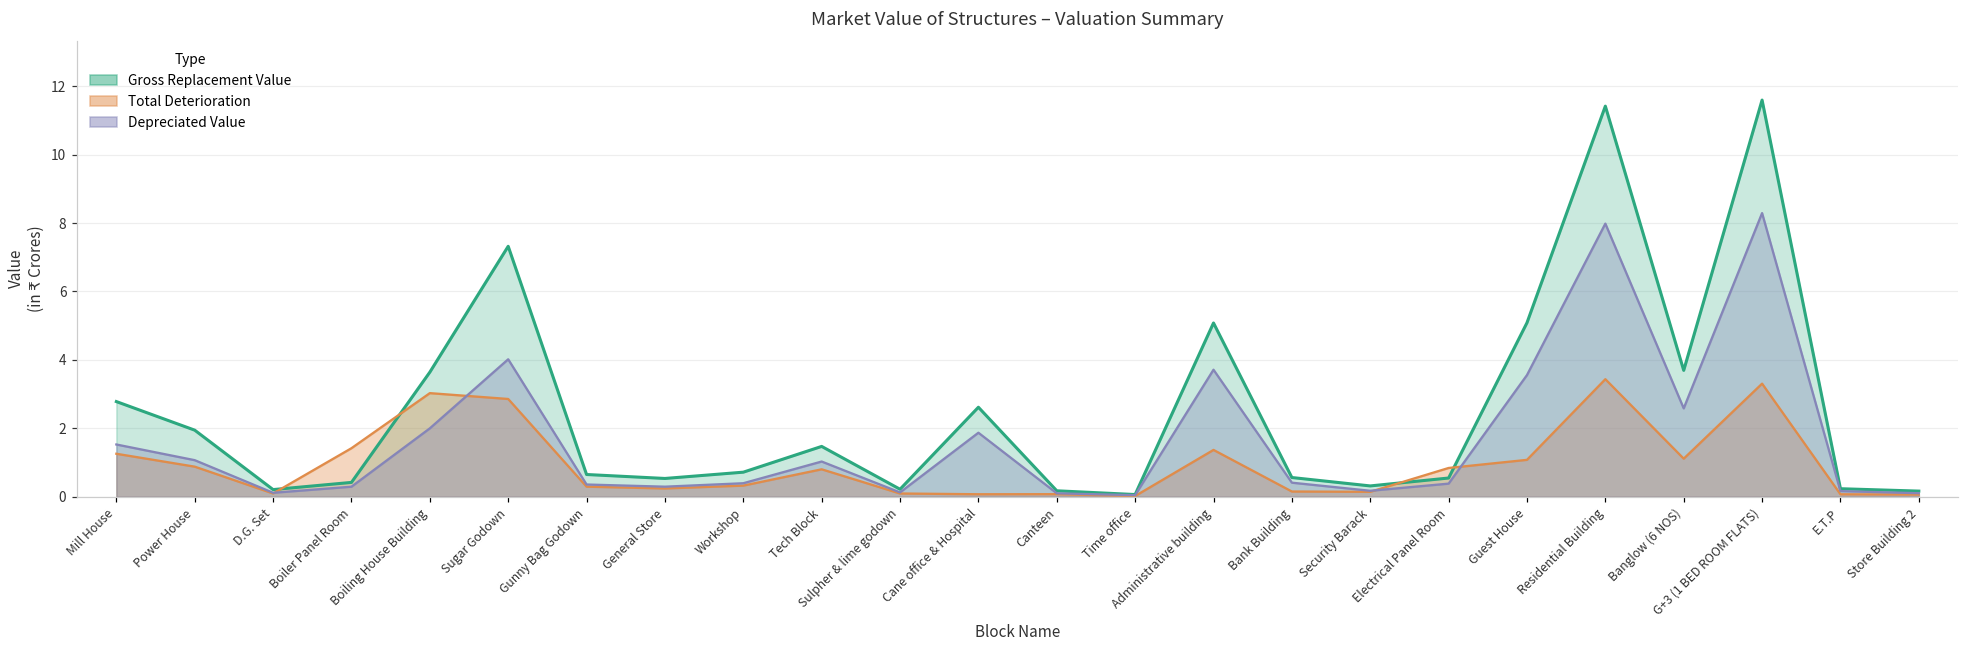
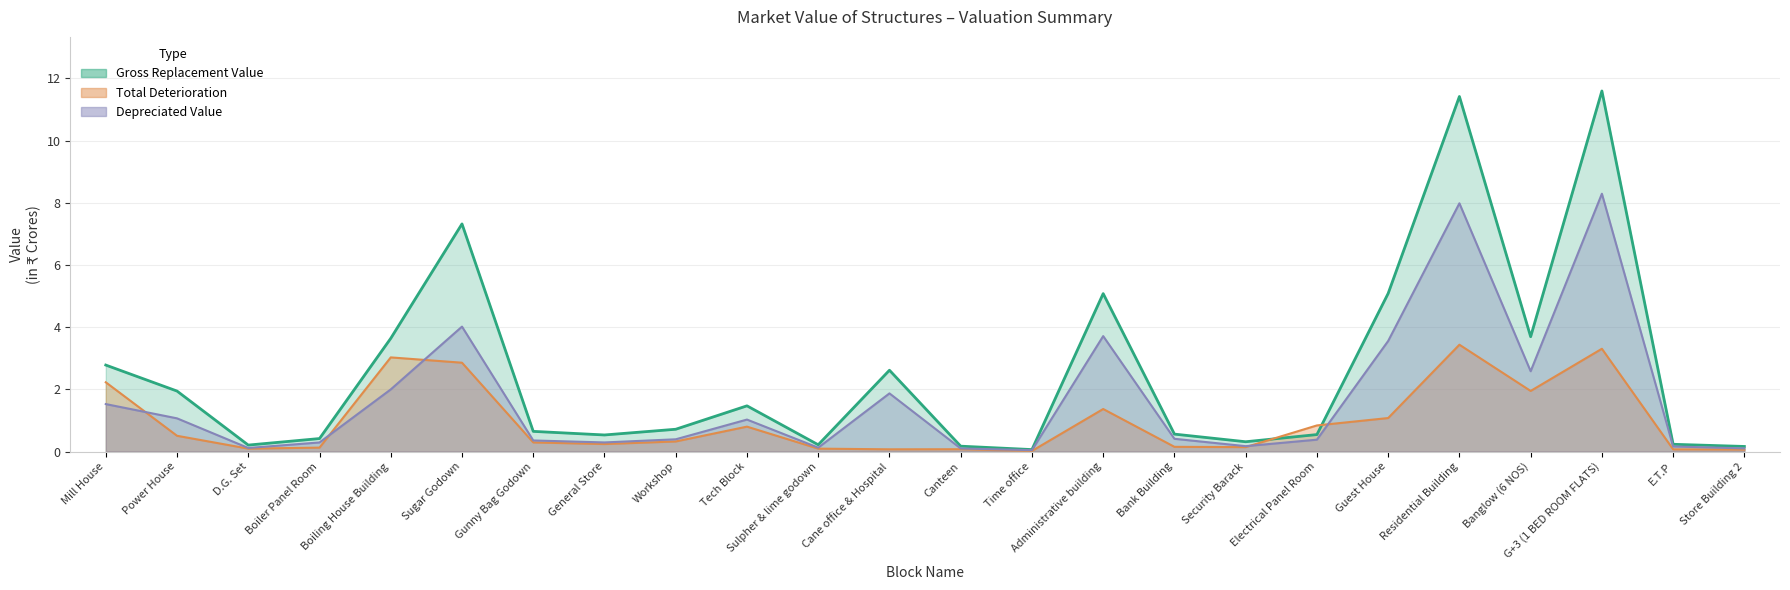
  {
    "Total Deterioration": {
-     "Mill House": 1.3,
-     "Power House": 0.9,
-     "Boiler Panel Room": 1.4,
+     "Mill House": 2.2,
+     "Power House": 0.5,
+     "Boiler Panel Room": 0.1,
      "Boiling House Building": 3.0,
      "Sugar Godown": 2.9,
      "Tech Block": 0.8,
      "Cane office & Hospital": 0.1,
      "Administrative building": 1.4,
      "Bank Building": 0.2,
      "Electrical Panel Room": 0.8,
      "Guest House": 1.1,
      "Residential Building": 3.4,
-     "Banglow (6 NOS)": 1.1,
+     "Banglow (6 NOS)": 1.9,
      "G+3 (1 BED ROOM FLATS)": 3.3,
      "E.T.P": 0.1
    }
  }
